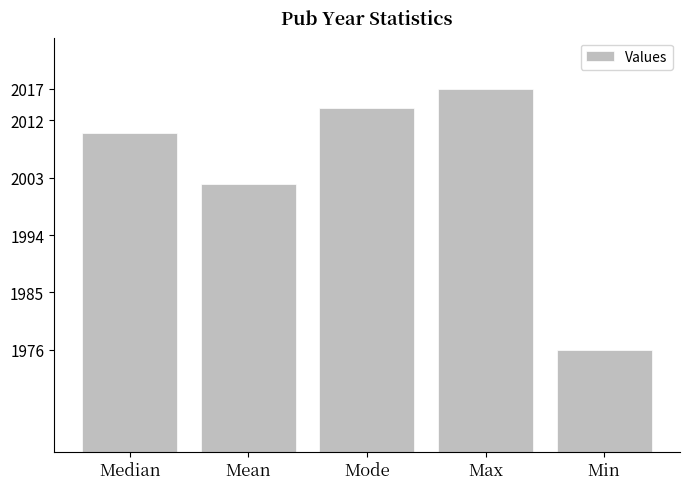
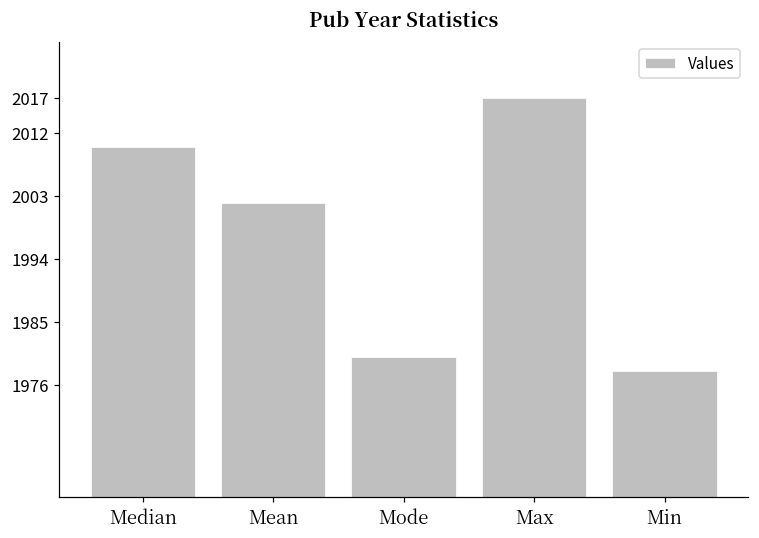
  {
    "Median": 2010,
    "Mean": 2002,
-   "Mode": 2014,
+   "Mode": 1980,
    "Max": 2017,
-   "Min": 1976
+   "Min": 1978
  }
